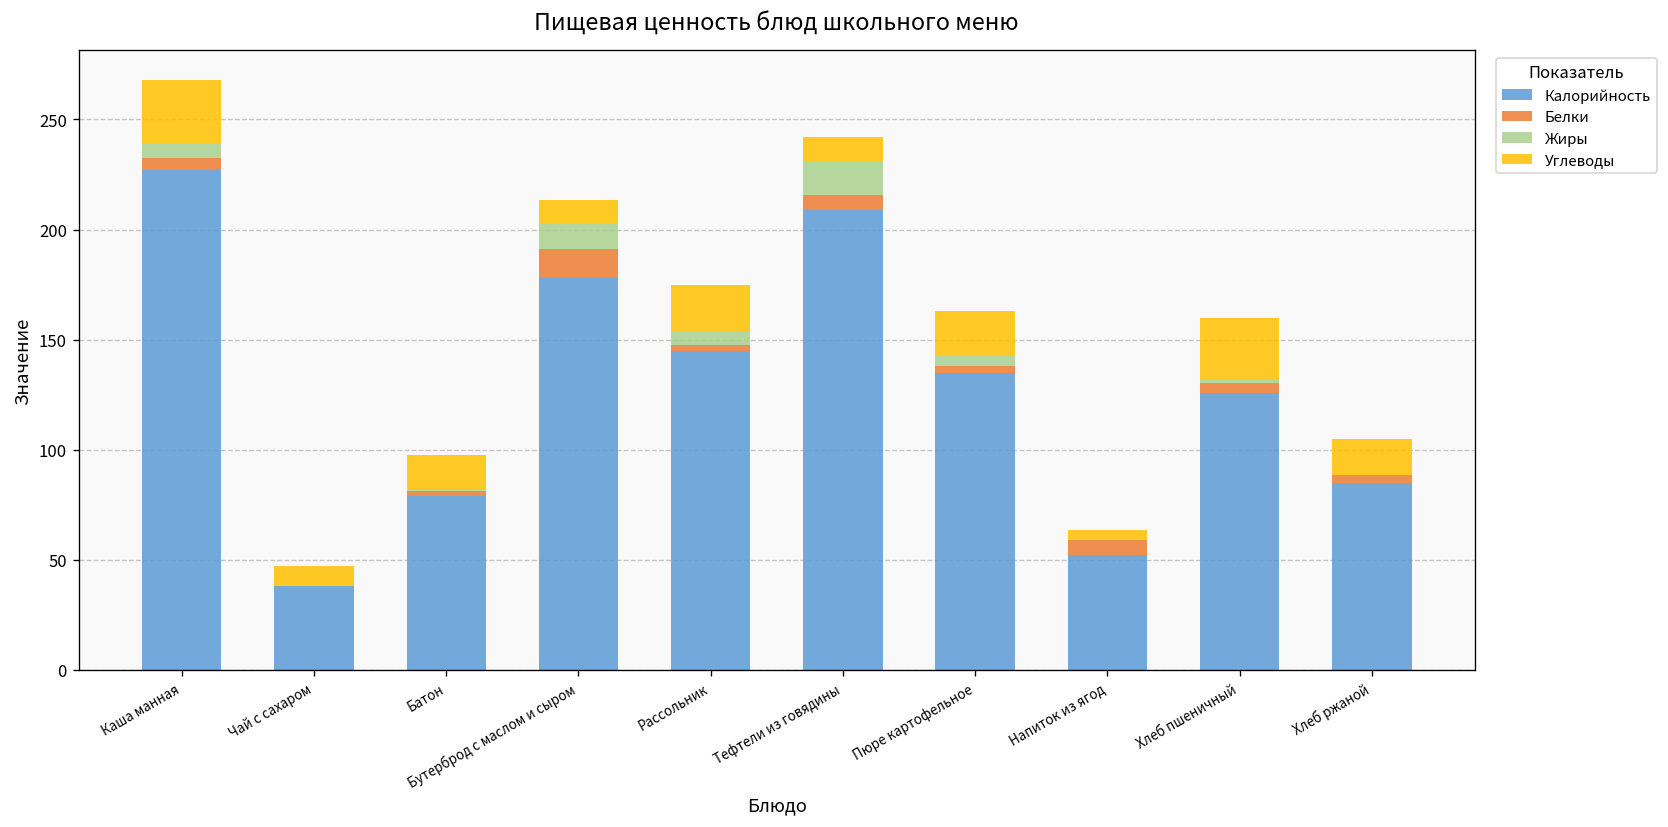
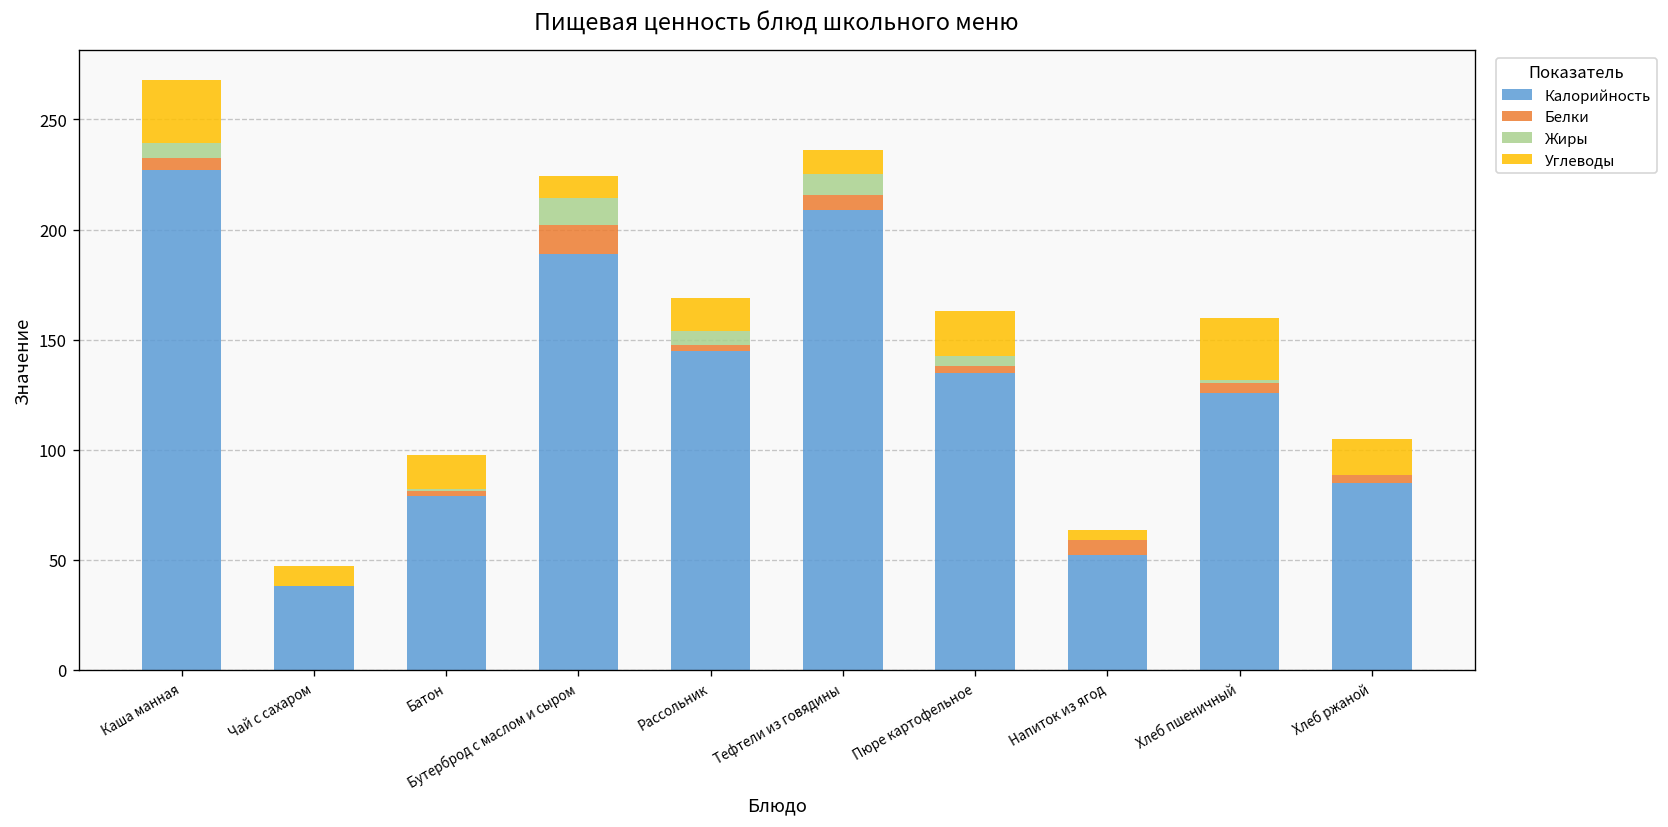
  {
    "Калорийность": {
      "Каша манная": 227,
      "Чай с сахаром": 38,
      "Батон": 79,
-     "Бутерброд с маслом и сыром": 178,
+     "Бутерброд с маслом и сыром": 189,
      "Рассольник": 145,
      "Тефтели из говядины": 209,
      "Пюре картофельное": 135,
      "Напиток из ягод": 52,
      "Хлеб пшеничный": 126,
      "Хлеб ржаной": 85
    },
    "Белки": {
      "Каша манная": 6,
      "Батон": 2,
      "Бутерброд с маслом и сыром": 13,
      "Рассольник": 2,
      "Тефтели из говядины": 7,
      "Пюре картофельное": 3,
      "Напиток из ягод": 7,
      "Хлеб пшеничный": 4,
      "Хлеб ржаной": 4
    },
    "Жиры": {
      "Каша манная": 7,
      "Бутерброд с маслом и сыром": 12,
      "Рассольник": 7,
-     "Тефтели из говядины": 15,
+     "Тефтели из говядины": 9,
      "Пюре картофельное": 5,
      "Хлеб пшеничный": 2,
      "Хлеб ржаной": 0
    },
    "Углеводы": {
      "Каша манная": 29,
      "Чай с сахаром": 9,
      "Батон": 15,
      "Бутерброд с маслом и сыром": 10,
-     "Рассольник": 21,
+     "Рассольник": 15,
      "Тефтели из говядины": 11,
      "Пюре картофельное": 20,
      "Напиток из ягод": 5,
      "Хлеб пшеничный": 28,
      "Хлеб ржаной": 16
    }
  }
